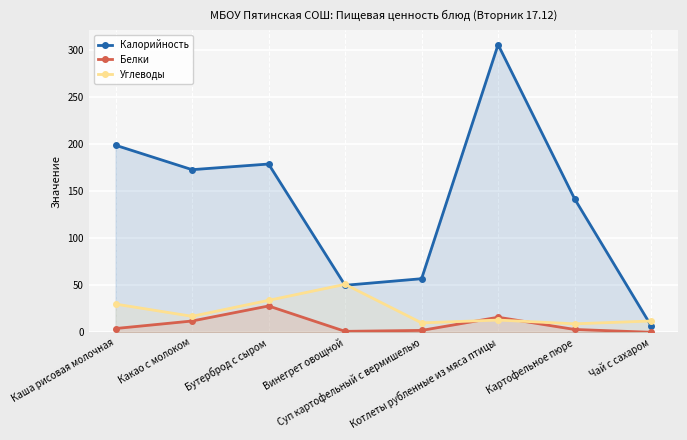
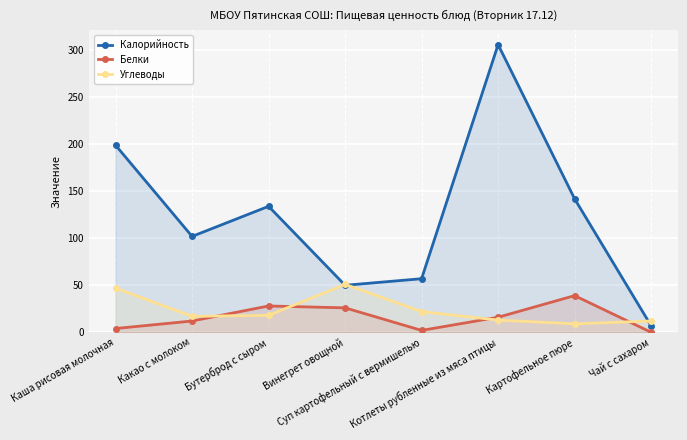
  {
    "Калорийность": {
      "Каша рисовая молочная": 200,
-     "Какао с молоком": 170,
-     "Бутерброд с сыром": 180,
+     "Какао с молоком": 100,
+     "Бутерброд с сыром": 130,
      "Суп картофельный с вермишелью": 60,
      "Котлеты рубленные из мяса птицы": 310,
      "Картофельное пюре": 140,
      "Чай с сахаром": 10
    },
    "Белки": {
      "Каша рисовая молочная": 0,
      "Какао с молоком": 10,
      "Бутерброд с сыром": 30,
-     "Винегрет овощной": 0,
+     "Винегрет овощной": 30,
      "Суп картофельный с вермишелью": 0,
      "Котлеты рубленные из мяса птицы": 20,
-     "Картофельное пюре": 0,
+     "Картофельное пюре": 40,
      "Чай с сахаром": 0
    },
    "Углеводы": {
-     "Каша рисовая молочная": 30,
+     "Каша рисовая молочная": 50,
      "Какао с молоком": 20,
-     "Бутерброд с сыром": 30,
-     "Суп картофельный с вермишелью": 10,
+     "Бутерброд с сыром": 20,
+     "Суп картофельный с вермишелью": 20,
      "Котлеты рубленные из мяса птицы": 10,
      "Картофельное пюре": 10,
      "Чай с сахаром": 10
    }
  }
